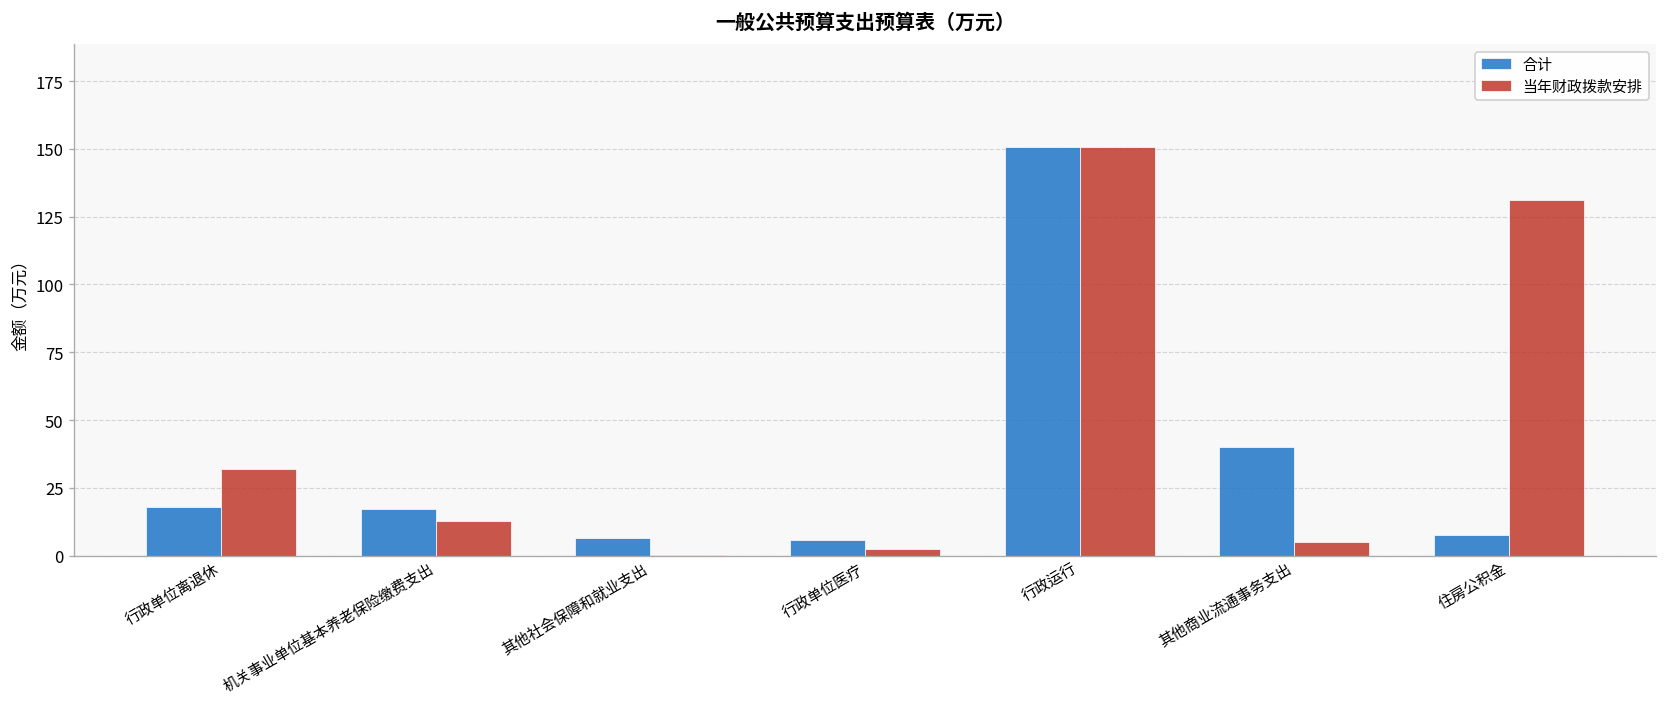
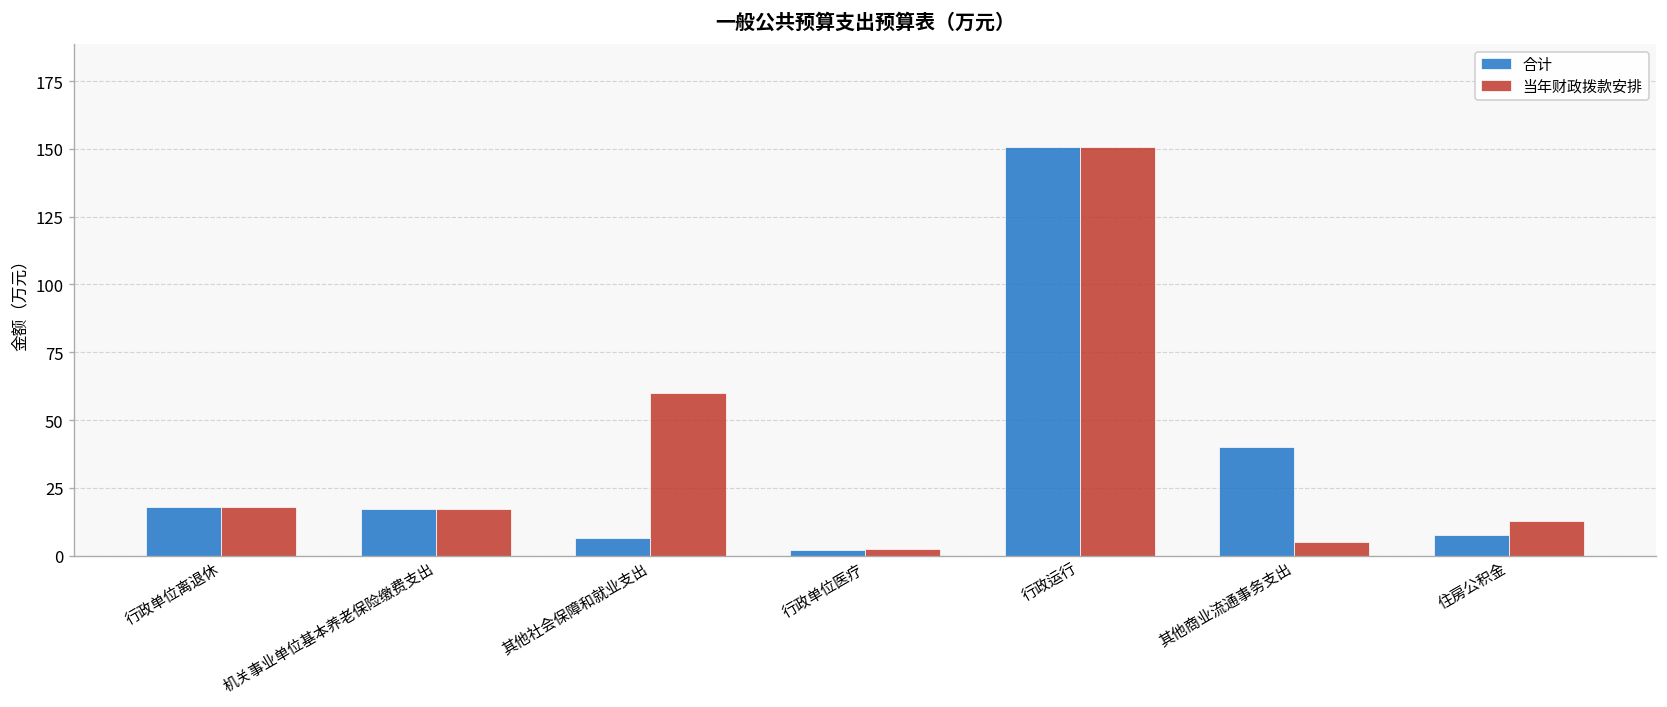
  {
    "合计": {
      "行政单位离退休": 18,
      "机关事业单位基本养老保险缴费支出": 17,
      "其他社会保障和就业支出": 7,
-     "行政单位医疗": 6,
+     "行政单位医疗": 2,
      "行政运行": 151,
      "其他商业流通事务支出": 40,
      "住房公积金": 8
    },
    "当年财政拨款安排": {
-     "行政单位离退休": 32,
-     "机关事业单位基本养老保险缴费支出": 13,
-     "其他社会保障和就业支出": 0,
+     "行政单位离退休": 18,
+     "机关事业单位基本养老保险缴费支出": 17,
+     "其他社会保障和就业支出": 60,
      "行政单位医疗": 2,
      "行政运行": 151,
      "其他商业流通事务支出": 5,
-     "住房公积金": 131
+     "住房公积金": 13
    }
  }
